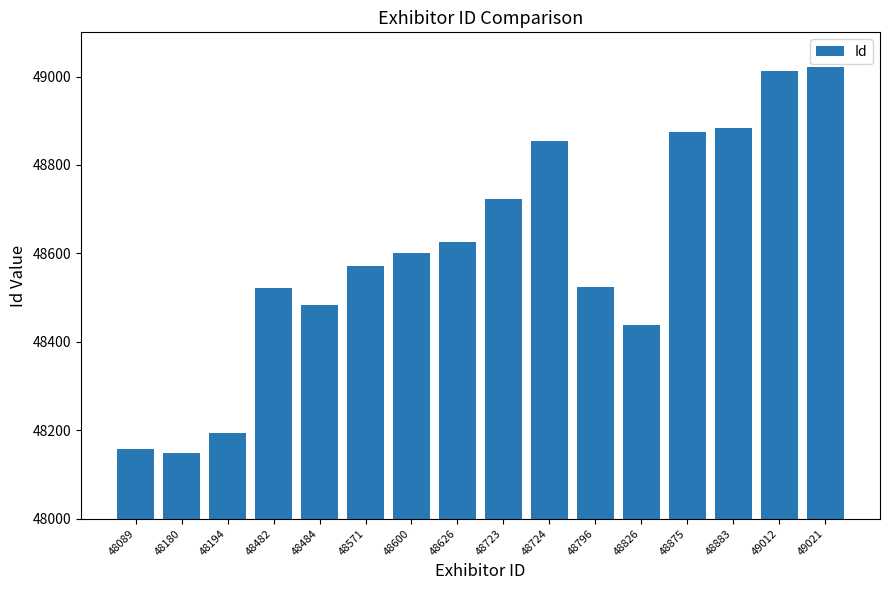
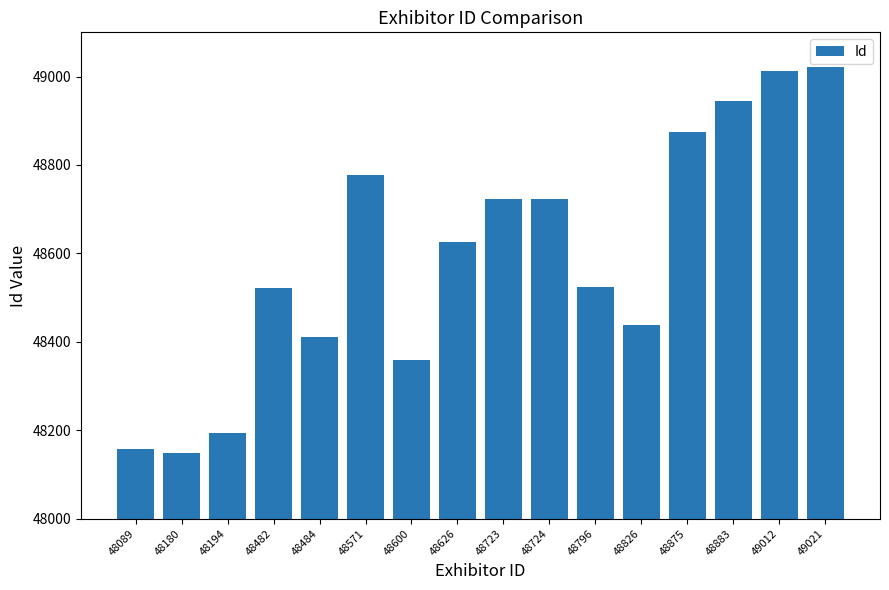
  {
    "48089": 48160,
    "48180": 48150,
    "48194": 48190,
    "48482": 48520,
-   "48484": 48480,
-   "48571": 48570,
-   "48600": 48600,
+   "48484": 48410,
+   "48571": 48780,
+   "48600": 48360,
    "48626": 48630,
    "48723": 48720,
-   "48724": 48860,
+   "48724": 48720,
    "48796": 48520,
    "48826": 48440,
    "48875": 48880,
-   "48883": 48880,
+   "48883": 48940,
    "49012": 49010,
    "49021": 49020
  }
